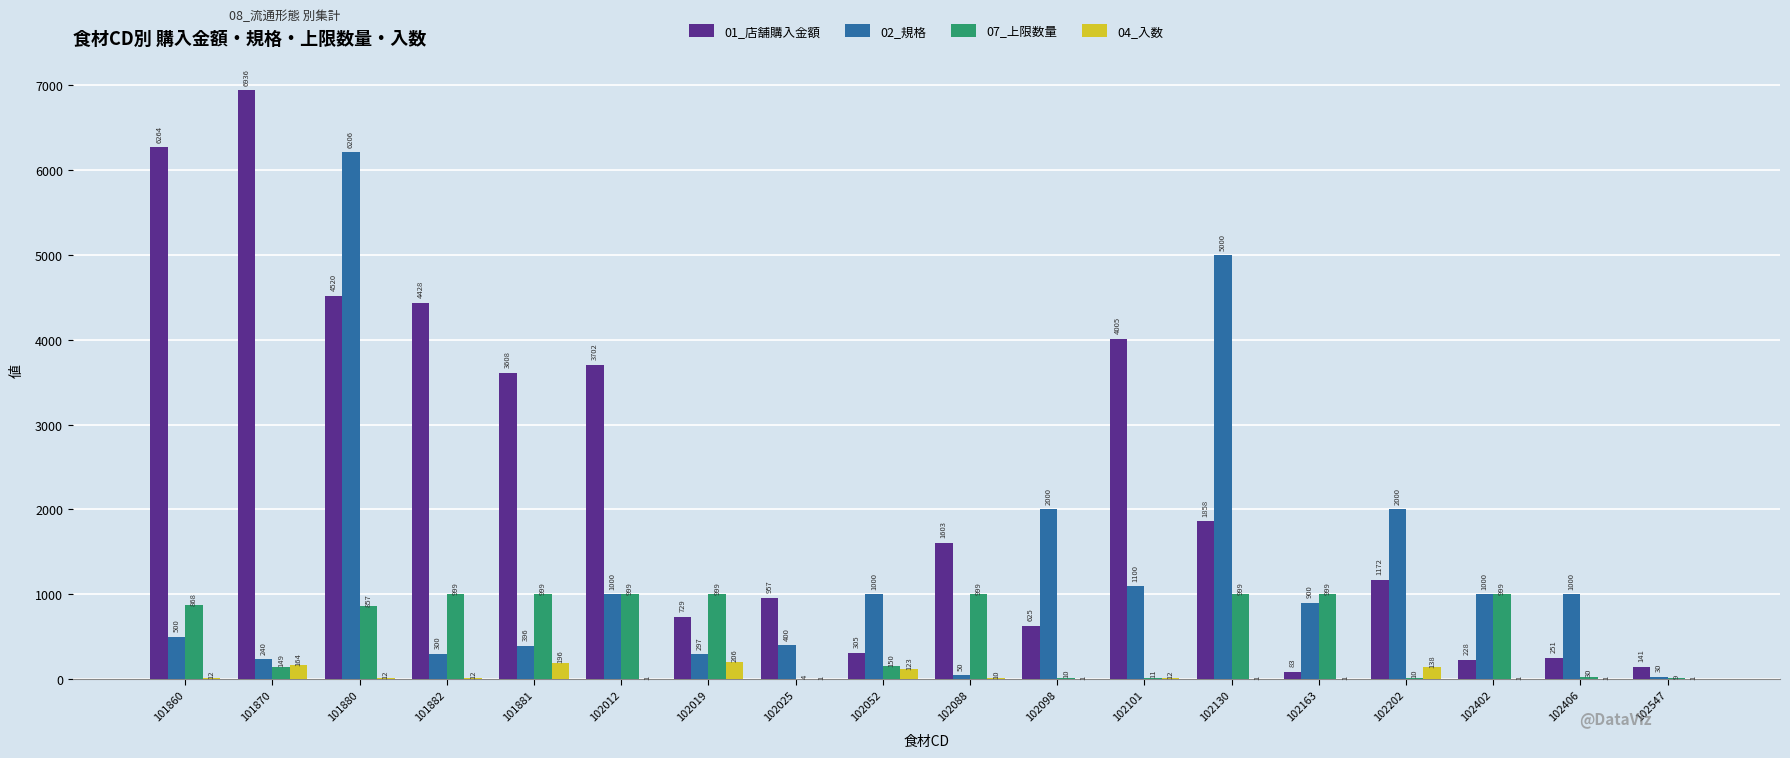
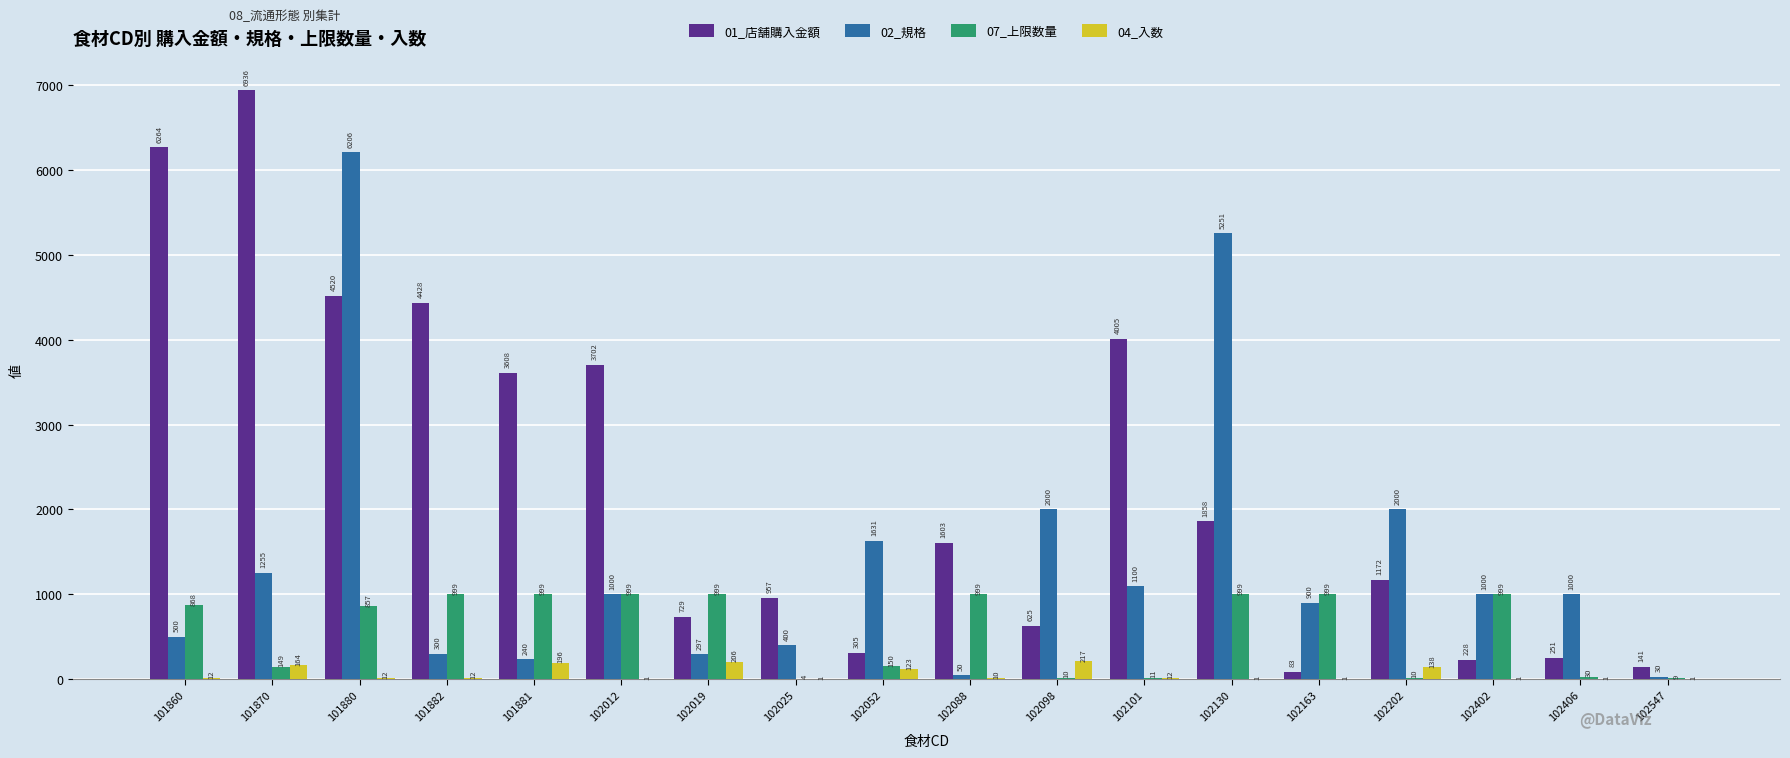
  {
    "01_店舗購入金額": {
      "101860": 6264,
      "101870": 6936,
      "101880": 4520,
      "101882": 4428,
      "101881": 3608,
      "102012": 3702,
      "102019": 729,
      "102025": 957,
      "102052": 305,
      "102088": 1603,
      "102098": 625,
      "102101": 4005,
      "102130": 1858,
      "102163": 83,
      "102202": 1172,
      "102402": 228,
      "102406": 251,
      "102547": 141
    },
    "02_規格": {
      "101860": 500,
-     "101870": 240,
+     "101870": 1255,
      "101880": 6206,
      "101882": 300,
-     "101881": 396,
+     "101881": 240,
      "102012": 1000,
      "102019": 297,
      "102025": 400,
-     "102052": 1000,
+     "102052": 1631,
      "102088": 50,
      "102098": 2000,
      "102101": 1100,
-     "102130": 5000,
+     "102130": 5251,
      "102163": 900,
      "102202": 2000,
      "102402": 1000,
      "102406": 1000,
      "102547": 30
    },
    "07_上限数量": {
      "101860": 868,
      "101870": 149,
      "101880": 857,
      "101882": 999,
      "101881": 999,
      "102012": 999,
      "102019": 999,
      "102025": 4,
      "102052": 150,
      "102088": 999,
      "102098": 10,
      "102101": 11,
      "102130": 999,
      "102163": 999,
      "102202": 10,
      "102402": 999,
      "102406": 30,
      "102547": 9
    },
    "04_入数": {
      "101860": 12,
      "101870": 164,
      "101880": 12,
      "101882": 12,
      "101881": 196,
      "102012": 1,
      "102019": 206,
      "102025": 1,
      "102052": 123,
      "102088": 10,
-     "102098": 1,
+     "102098": 217,
      "102101": 12,
      "102130": 1,
      "102163": 1,
      "102202": 138,
      "102402": 1,
      "102406": 1,
      "102547": 1
    }
  }
